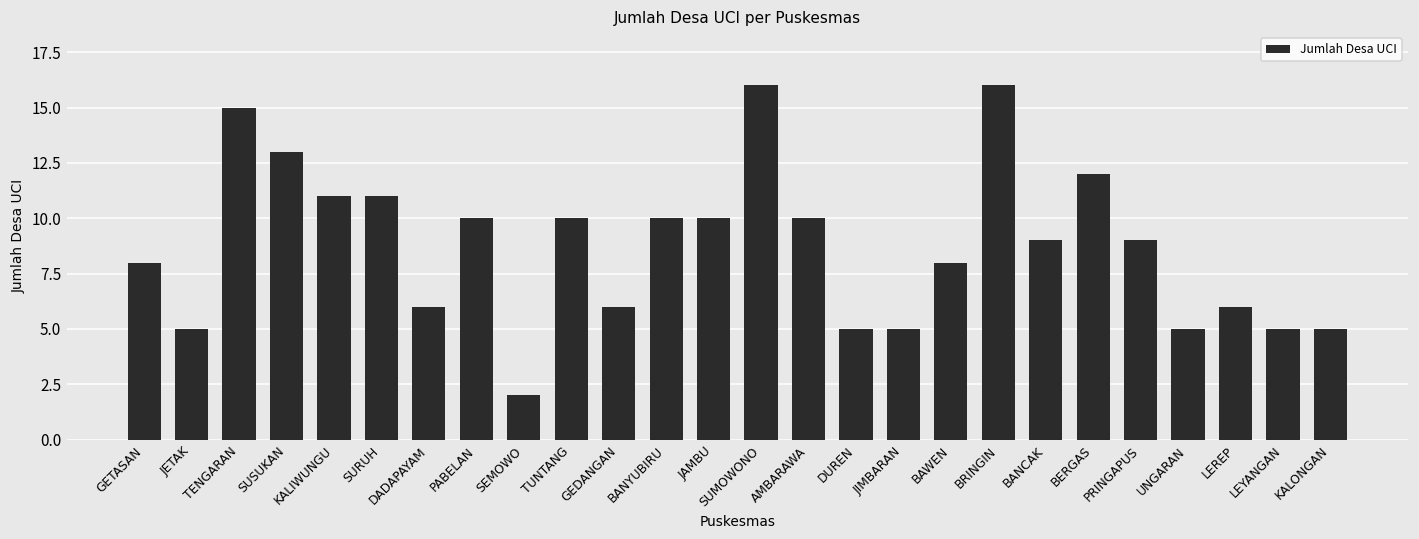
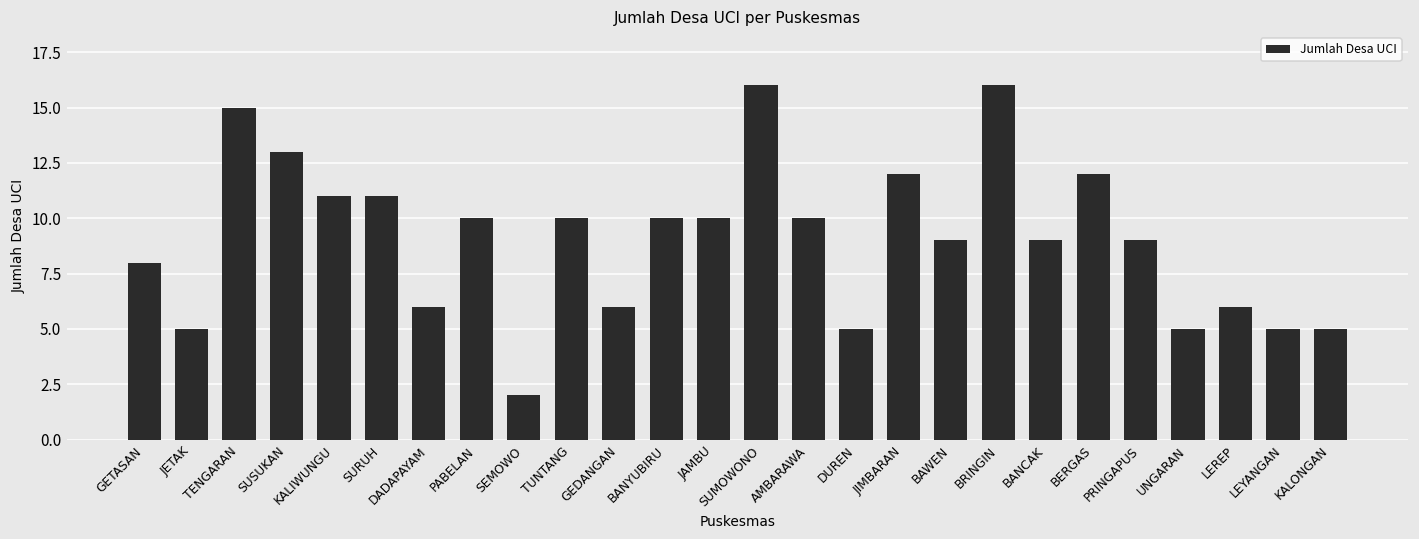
  {
    "GETASAN": 8,
    "JETAK": 5,
    "TENGARAN": 15,
    "SUSUKAN": 13,
    "KALIWUNGU": 11,
    "SURUH": 11,
    "DADAPAYAM": 6,
    "PABELAN": 10,
    "SEMOWO": 2,
    "TUNTANG": 10,
    "GEDANGAN": 6,
    "BANYUBIRU": 10,
    "JAMBU": 10,
    "SUMOWONO": 16,
    "AMBARAWA": 10,
    "DUREN": 5,
-   "JIMBARAN": 5,
-   "BAWEN": 8,
+   "JIMBARAN": 12,
+   "BAWEN": 9,
    "BRINGIN": 16,
    "BANCAK": 9,
    "BERGAS": 12,
    "PRINGAPUS": 9,
    "UNGARAN": 5,
    "LEREP": 6,
    "LEYANGAN": 5,
    "KALONGAN": 5
  }
